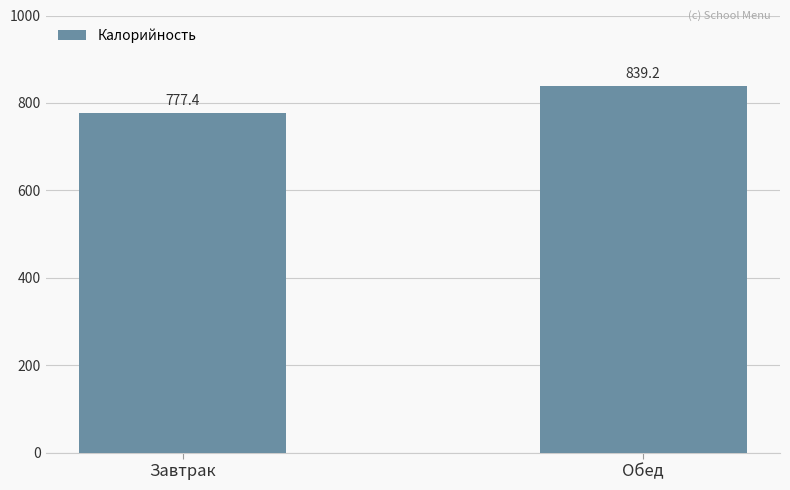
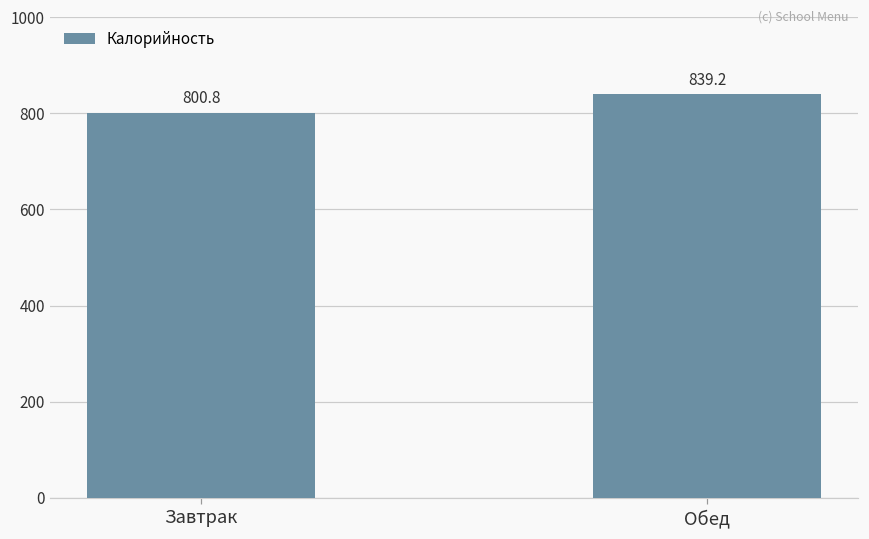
  {
-   "Завтрак": 777.4,
+   "Завтрак": 800.8,
    "Обед": 839.2
  }
